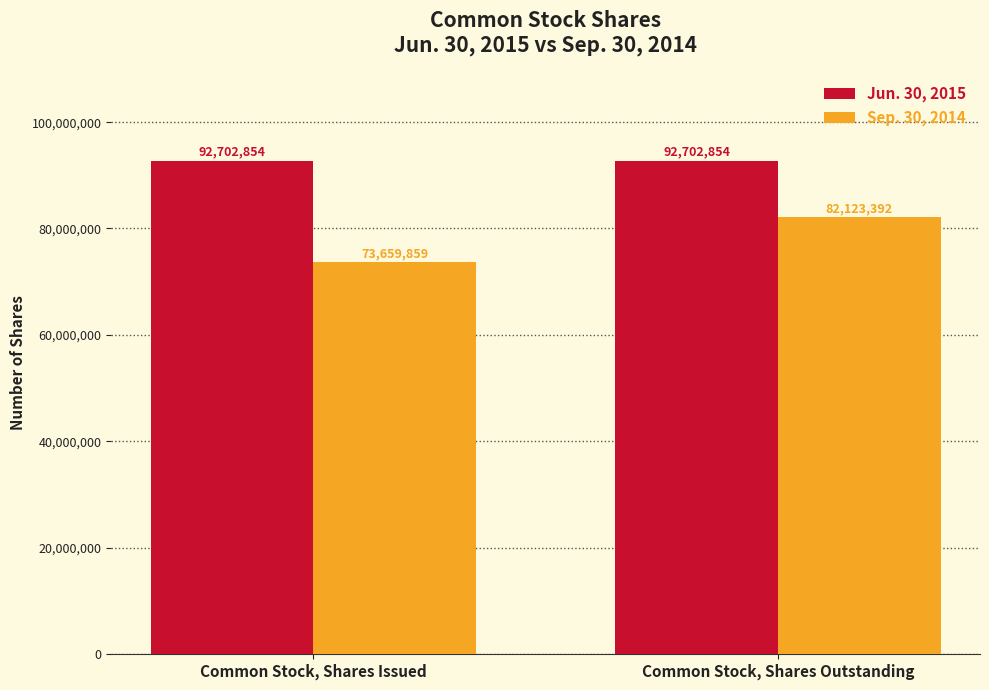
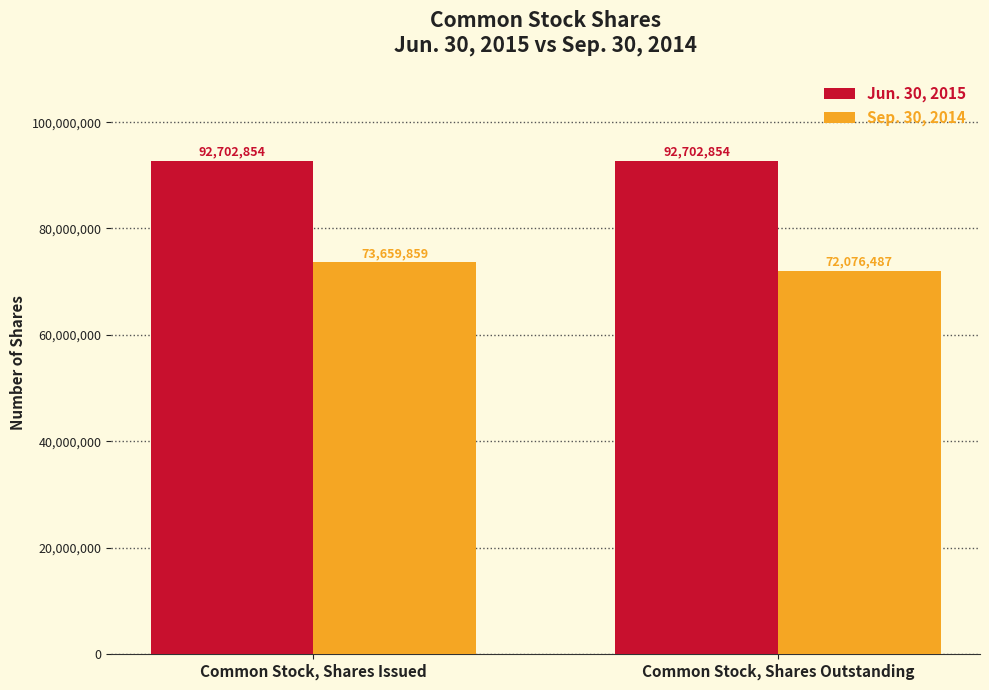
  {
    "Jun. 30, 2015": {
      "Common Stock, Shares Issued": "92,702,854",
      "Common Stock, Shares Outstanding": "92,702,854"
    },
    "Sep. 30, 2014": {
      "Common Stock, Shares Issued": "73,659,859",
-     "Common Stock, Shares Outstanding": "82,123,392"
+     "Common Stock, Shares Outstanding": "72,076,487"
    }
  }
